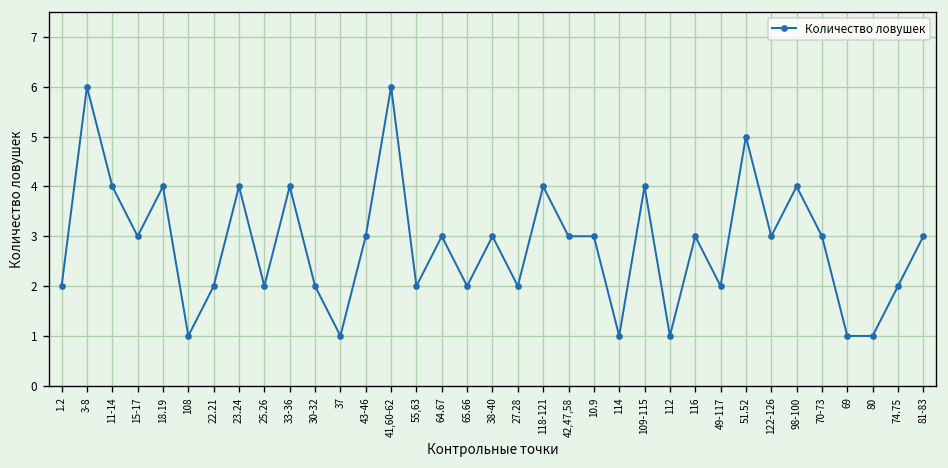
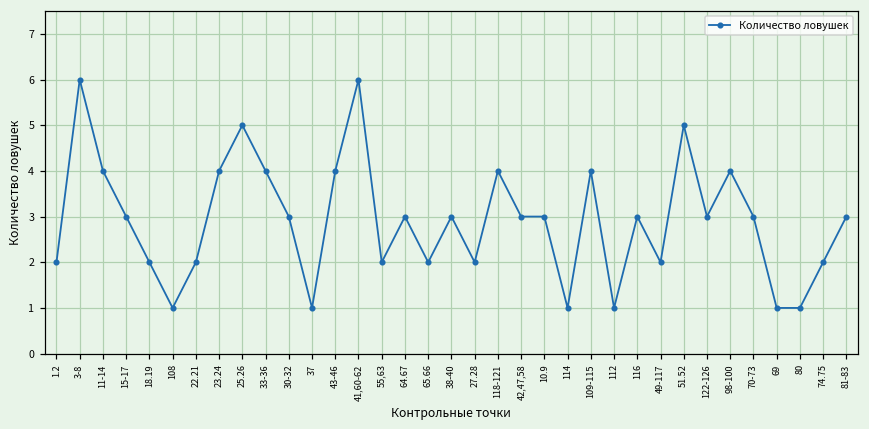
  {
    "1.2": 2,
    "3-8": 6,
    "11-14": 4,
    "15-17": 3,
-   "18.19": 4,
+   "18.19": 2,
    "108": 1,
    "22.21": 2,
    "23.24": 4,
-   "25.26": 2,
+   "25.26": 5,
    "33-36": 4,
-   "30-32": 2,
+   "30-32": 3,
    "37": 1,
-   "43-46": 3,
+   "43-46": 4,
    "41,60-62": 6,
    "55,63": 2,
    "64.67": 3,
    "65.66": 2,
    "38-40": 3,
    "27.28": 2,
    "118-121": 4,
    "42,47,58": 3,
    "10.9": 3,
    "114": 1,
    "109-115": 4,
    "112": 1,
    "116": 3,
    "49-117": 2,
    "51.52": 5,
    "122-126": 3,
    "98-100": 4,
    "70-73": 3,
    "69": 1,
    "80": 1,
    "74.75": 2,
    "81-83": 3
  }
